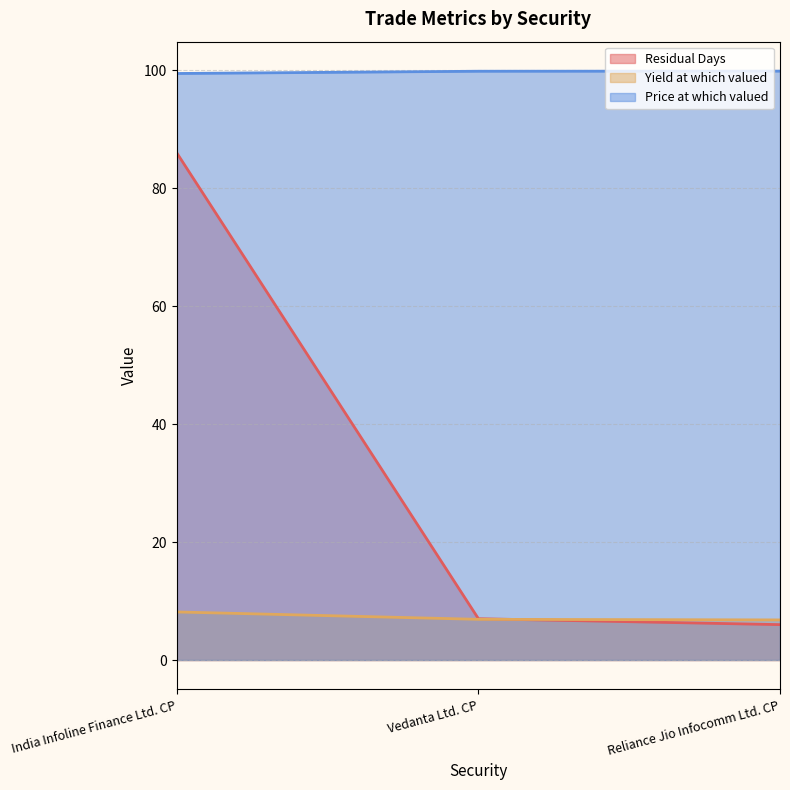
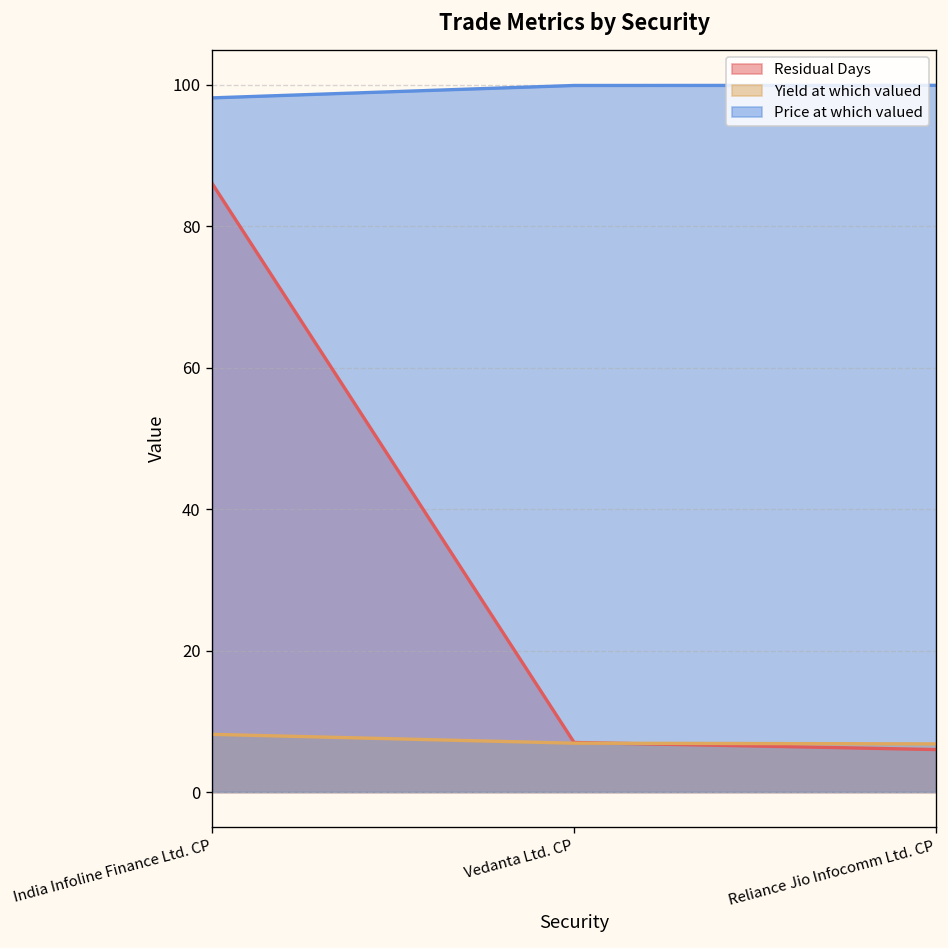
  {
    "Price at which valued": {
-     "India Infoline Finance Ltd. CP": 99,
+     "India Infoline Finance Ltd. CP": 98,
      "Vedanta Ltd. CP": 100,
      "Reliance Jio Infocomm Ltd. CP": 100
    }
  }
